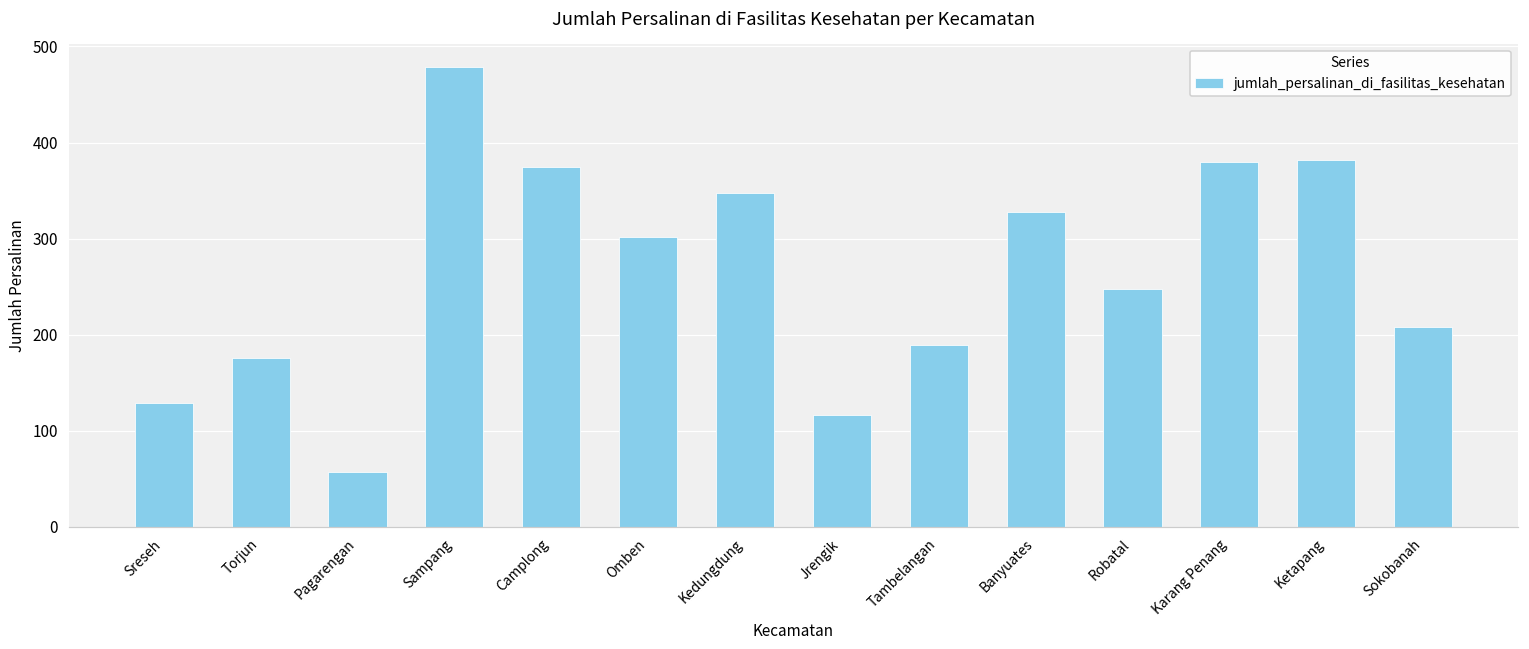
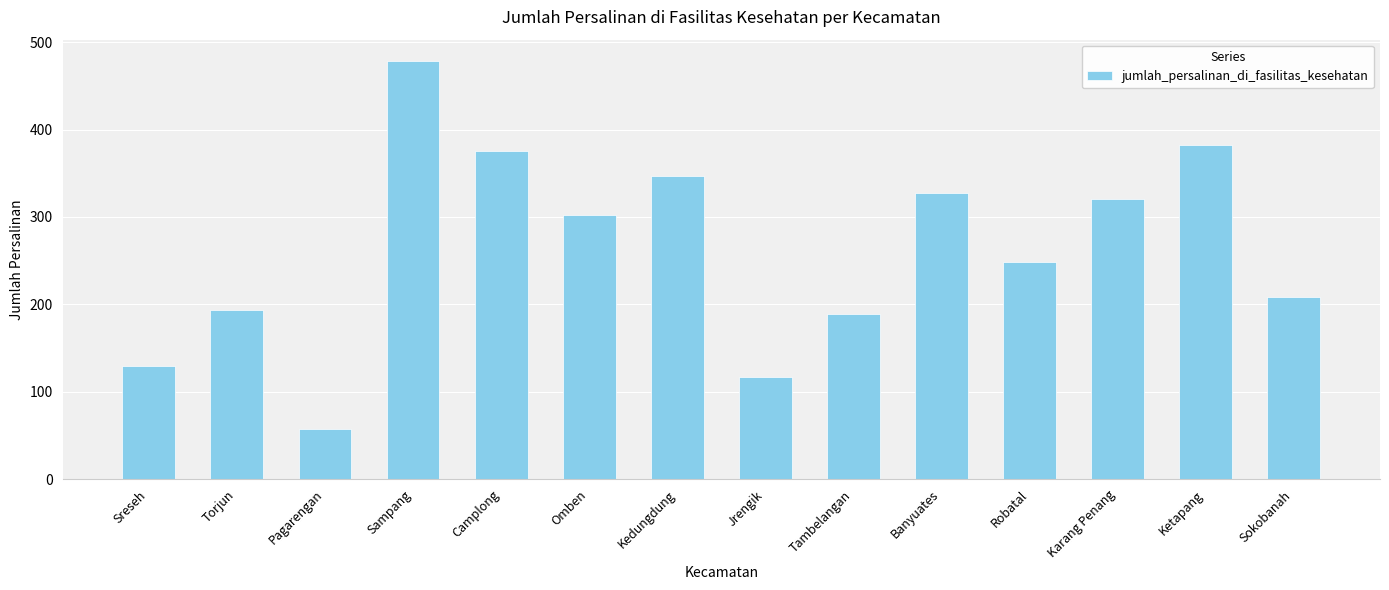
  {
    "Sreseh": 130,
-   "Torjun": 180,
+   "Torjun": 190,
    "Pagarengan": 60,
    "Sampang": 480,
    "Camplong": 380,
    "Omben": 300,
    "Kedungdung": 350,
    "Jrengik": 120,
    "Tambelangan": 190,
    "Banyuates": 330,
    "Robatal": 250,
-   "Karang Penang": 380,
+   "Karang Penang": 320,
    "Ketapang": 380,
    "Sokobanah": 210
  }
